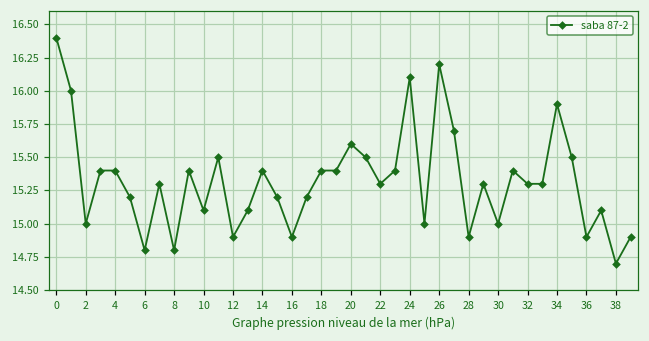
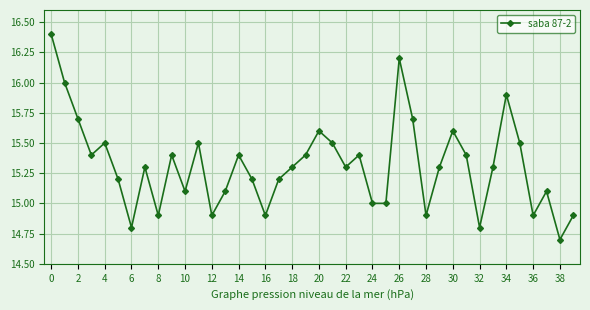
  {
    "0": 16.4,
-   "2": 15.0,
-   "4": 15.4,
+   "2": 15.7,
+   "4": 15.5,
    "6": 14.8,
-   "8": 14.8,
+   "8": 14.9,
    "10": 15.1,
    "12": 14.9,
    "14": 15.4,
    "16": 14.9,
-   "18": 15.4,
+   "18": 15.3,
    "20": 15.6,
    "22": 15.3,
-   "24": 16.1,
+   "24": 15.0,
    "26": 16.2,
    "28": 14.9,
-   "30": 15.0,
-   "32": 15.3,
+   "30": 15.6,
+   "32": 14.8,
    "34": 15.9,
    "36": 14.9,
    "38": 14.7
  }
